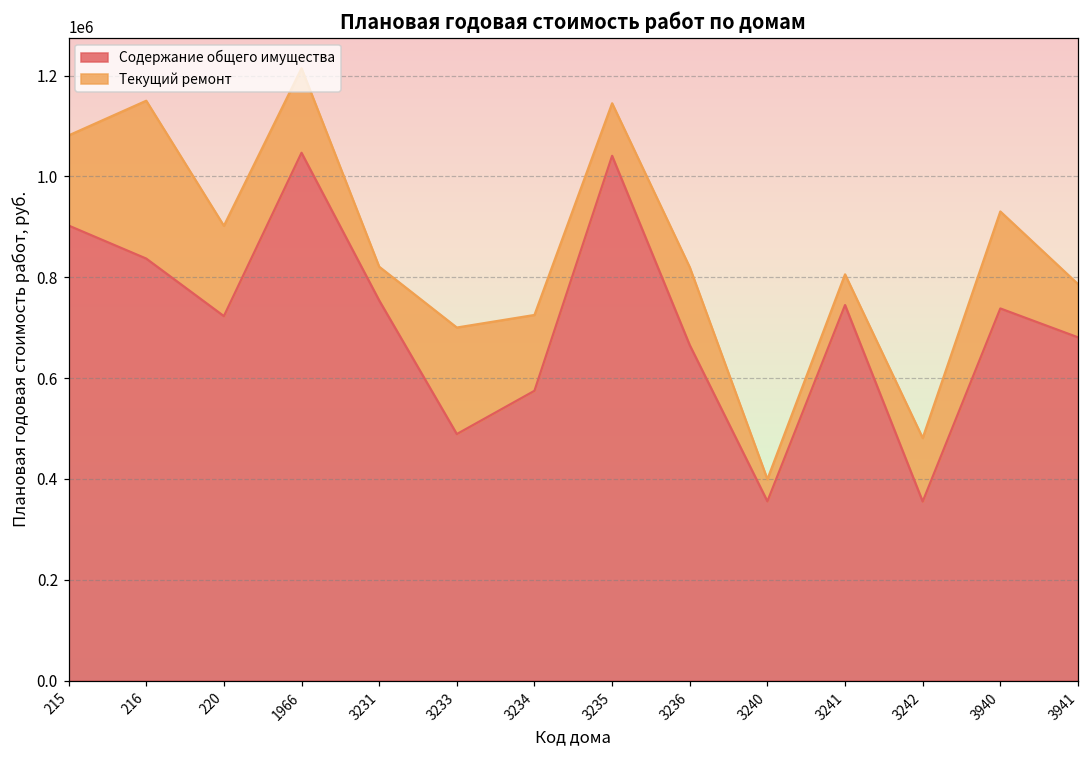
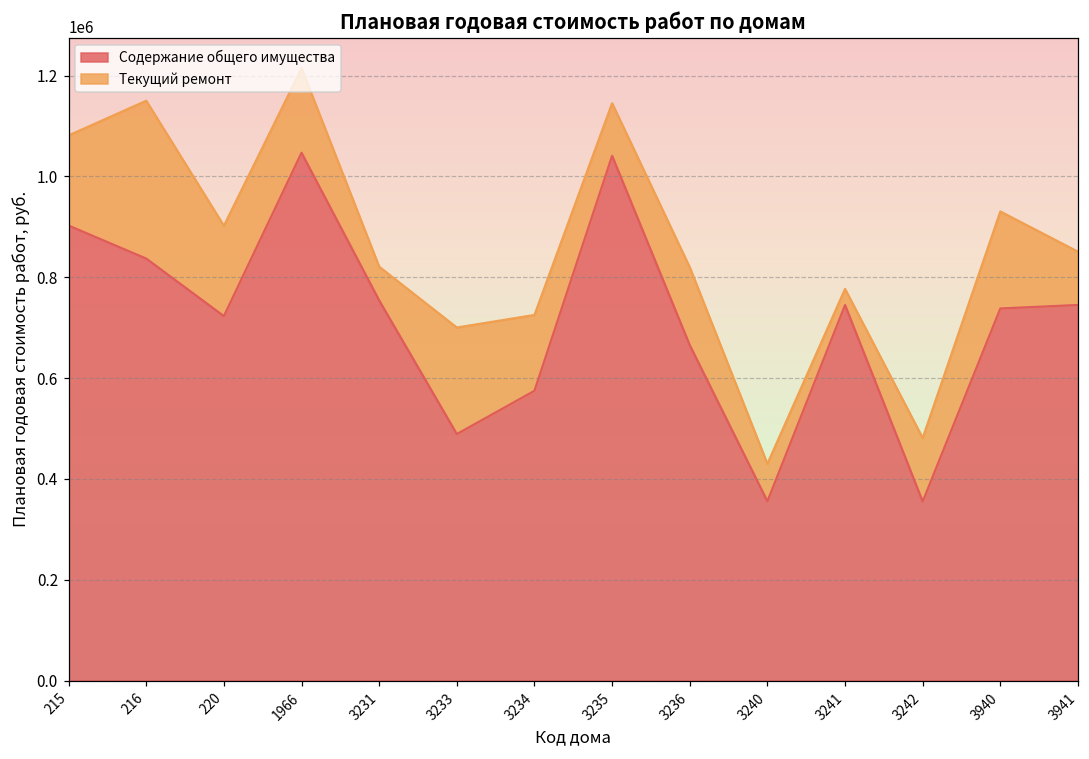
  {
    "Содержание общего имущества": {
      "215": 900000,
      "216": 840000,
      "220": 720000,
      "1966": 1050000,
      "3231": 750000,
      "3233": 490000,
      "3234": 570000,
      "3235": 1040000,
      "3236": 670000,
      "3240": 360000,
      "3241": 740000,
      "3242": 360000,
      "3940": 740000,
-     "3941": 680000
+     "3941": 740000
    },
    "Текущий ремонт": {
      "215": 180000,
      "216": 310000,
      "220": 180000,
      "3231": 70000,
      "3233": 210000,
      "3234": 150000,
      "3235": 100000,
      "3236": 150000,
-     "3240": 40000,
-     "3241": 60000,
+     "3240": 70000,
+     "3241": 30000,
      "3242": 130000,
      "3940": 190000,
      "3941": 110000
    }
  }
